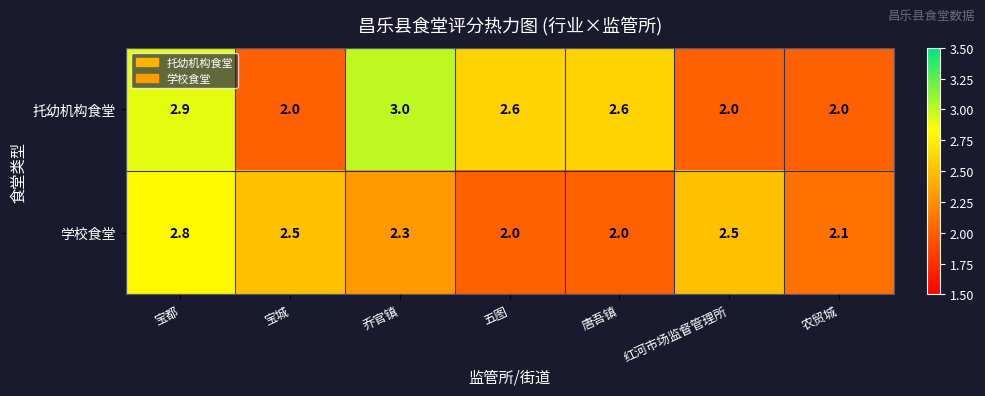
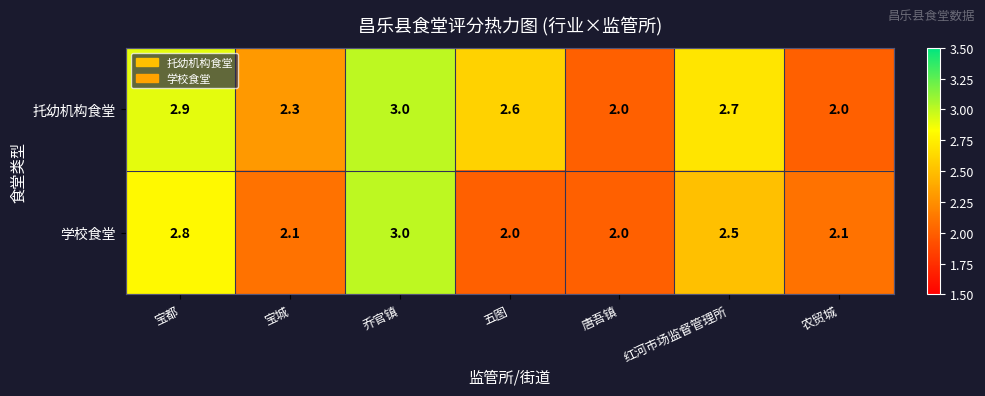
  {
    "托幼机构食堂": {
      "宝都": 2.9,
-     "宝城": 2.0,
+     "宝城": 2.3,
      "乔官镇": 3.0,
      "五图": 2.6,
-     "唐吾镇": 2.6,
-     "红河市场监督管理所": 2.0,
+     "唐吾镇": 2.0,
+     "红河市场监督管理所": 2.7,
      "农贸城": 2.0
    },
    "学校食堂": {
      "宝都": 2.8,
-     "宝城": 2.5,
-     "乔官镇": 2.3,
+     "宝城": 2.1,
+     "乔官镇": 3.0,
      "五图": 2.0,
      "唐吾镇": 2.0,
      "红河市场监督管理所": 2.5,
      "农贸城": 2.1
    }
  }
